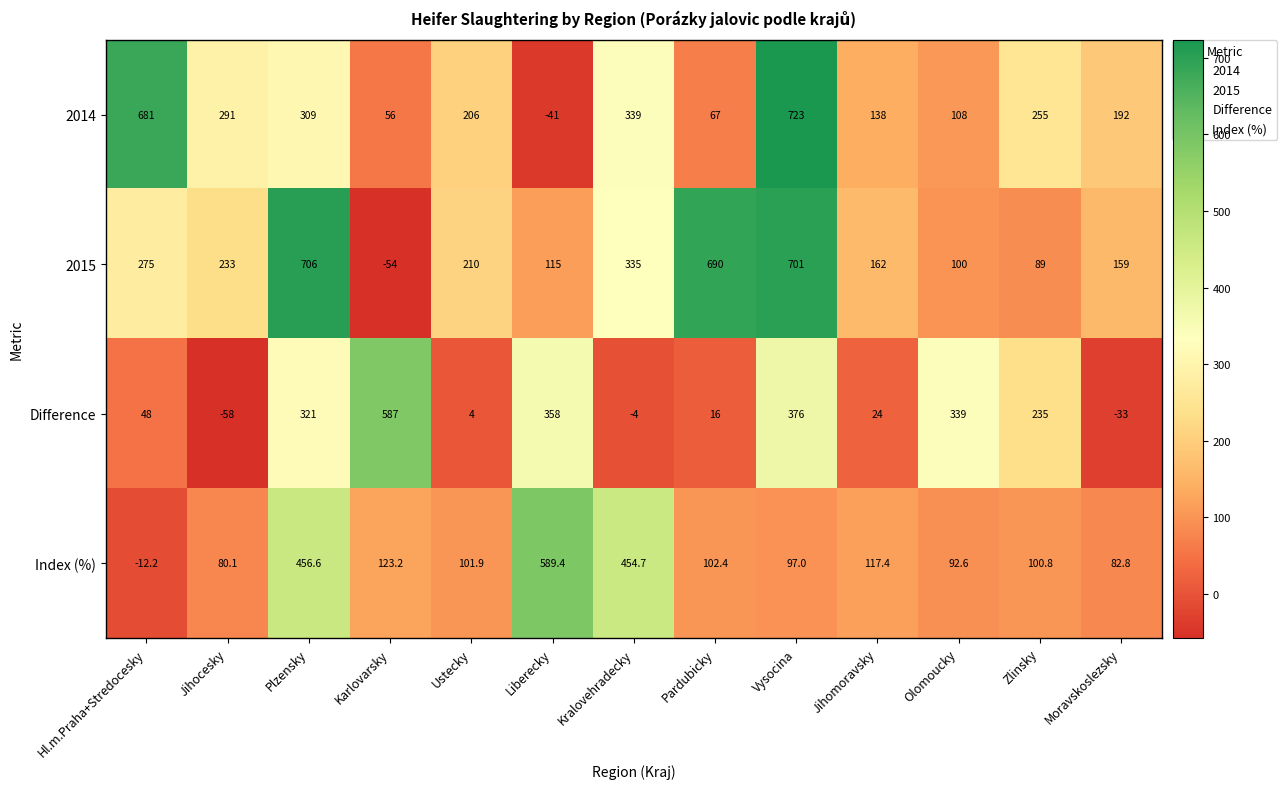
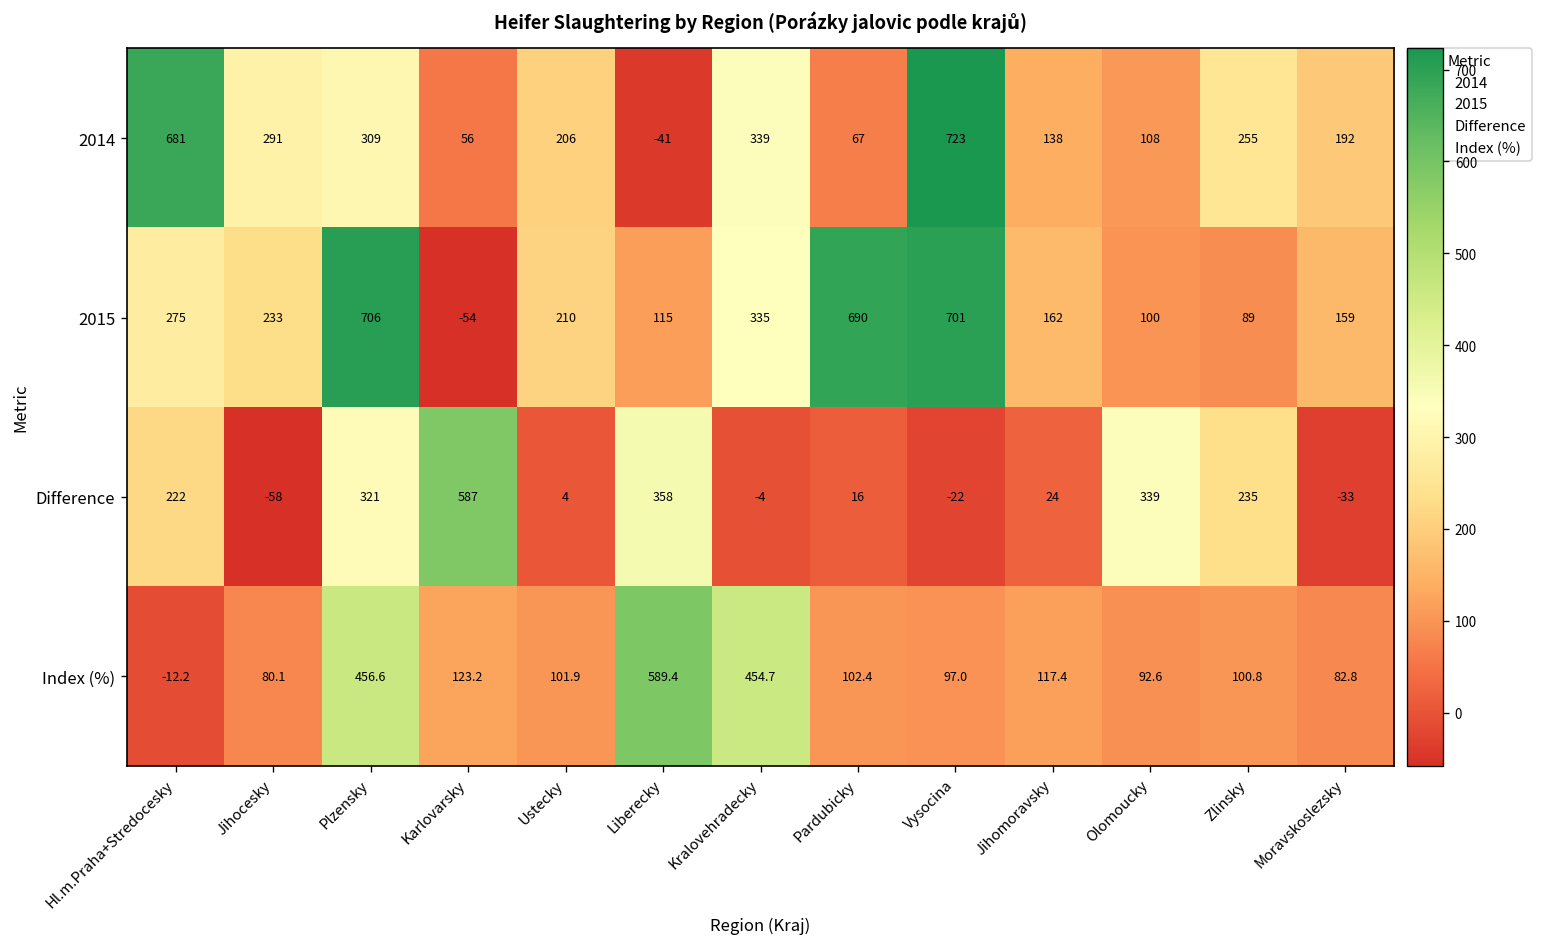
  {
    "2014": {
      "Hl.m.Praha+Stredocesky": 681,
      "Jihocesky": 291,
      "Plzensky": 309,
      "Karlovarsky": 56,
      "Ustecky": 206,
      "Liberecky": -41,
      "Kralovehradecky": 339,
      "Pardubicky": 67,
      "Vysocina": 723,
      "Jihomoravsky": 138,
      "Olomoucky": 108,
      "Zlinsky": 255,
      "Moravskoslezsky": 192
    },
    "2015": {
      "Hl.m.Praha+Stredocesky": 275,
      "Jihocesky": 233,
      "Plzensky": 706,
      "Karlovarsky": -54,
      "Ustecky": 210,
      "Liberecky": 115,
      "Kralovehradecky": 335,
      "Pardubicky": 690,
      "Vysocina": 701,
      "Jihomoravsky": 162,
      "Olomoucky": 100,
      "Zlinsky": 89,
      "Moravskoslezsky": 159
    },
    "Difference": {
-     "Hl.m.Praha+Stredocesky": 48,
+     "Hl.m.Praha+Stredocesky": 222,
      "Jihocesky": -58,
      "Plzensky": 321,
      "Karlovarsky": 587,
      "Ustecky": 4,
      "Liberecky": 358,
      "Kralovehradecky": -4,
      "Pardubicky": 16,
-     "Vysocina": 376,
+     "Vysocina": -22,
      "Jihomoravsky": 24,
      "Olomoucky": 339,
      "Zlinsky": 235,
      "Moravskoslezsky": -33
    },
    "Index (%)": {
      "Hl.m.Praha+Stredocesky": -12.2,
      "Jihocesky": 80.1,
      "Plzensky": 456.6,
      "Karlovarsky": 123.2,
      "Ustecky": 101.9,
      "Liberecky": 589.4,
      "Kralovehradecky": 454.7,
      "Pardubicky": 102.4,
      "Vysocina": 97.0,
      "Jihomoravsky": 117.4,
      "Olomoucky": 92.6,
      "Zlinsky": 100.8,
      "Moravskoslezsky": 82.8
    }
  }
